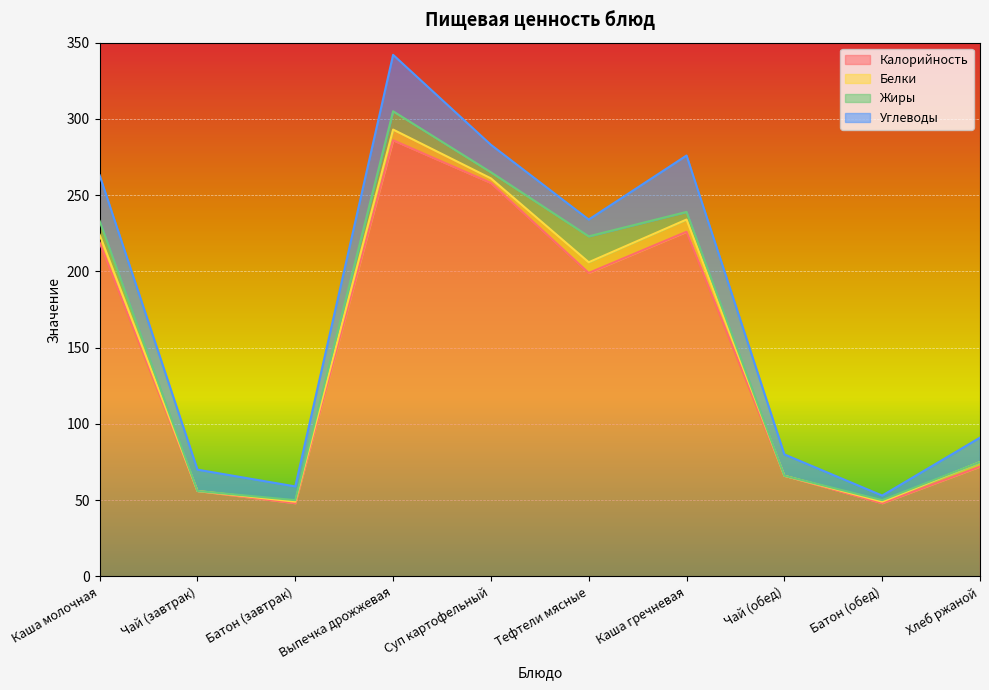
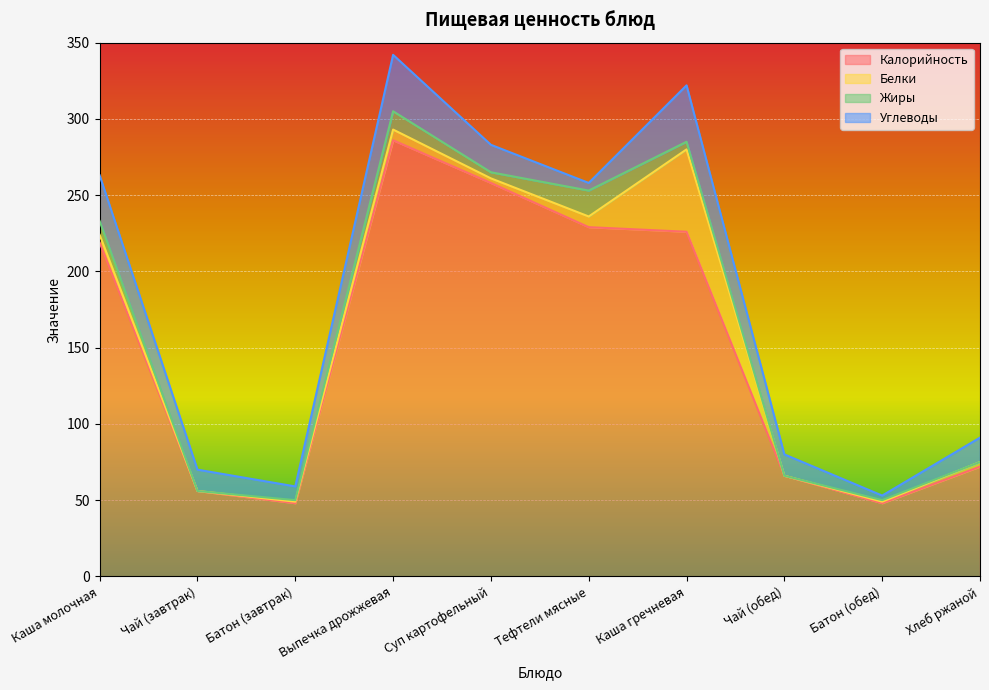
  {
    "Калорийность": {
      "Каша молочная": 219,
      "Выпечка дрожжевая": 286,
      "Суп картофельный": 258,
-     "Тефтели мясные": 199,
+     "Тефтели мясные": 229,
      "Каша гречневая": 226,
      "Хлеб ржаной": 72
    },
    "Белки": {
      "Каша молочная": 5,
      "Выпечка дрожжевая": 7,
      "Суп картофельный": 3,
      "Тефтели мясные": 7,
-     "Каша гречневая": 8
+     "Каша гречневая": 54
    },
    "Жиры": {
      "Каша молочная": 9,
      "Выпечка дрожжевая": 12,
      "Суп картофельный": 4,
      "Тефтели мясные": 17,
      "Каша гречневая": 5
    },
    "Углеводы": {
      "Каша молочная": 30,
      "Чай (завтрак)": 14,
      "Батон (завтрак)": 9,
      "Выпечка дрожжевая": 37,
      "Суп картофельный": 18,
-     "Тефтели мясные": 11,
+     "Тефтели мясные": 5,
      "Каша гречневая": 37,
      "Чай (обед)": 14,
      "Батон (обед)": 3,
      "Хлеб ржаной": 16
    }
  }
